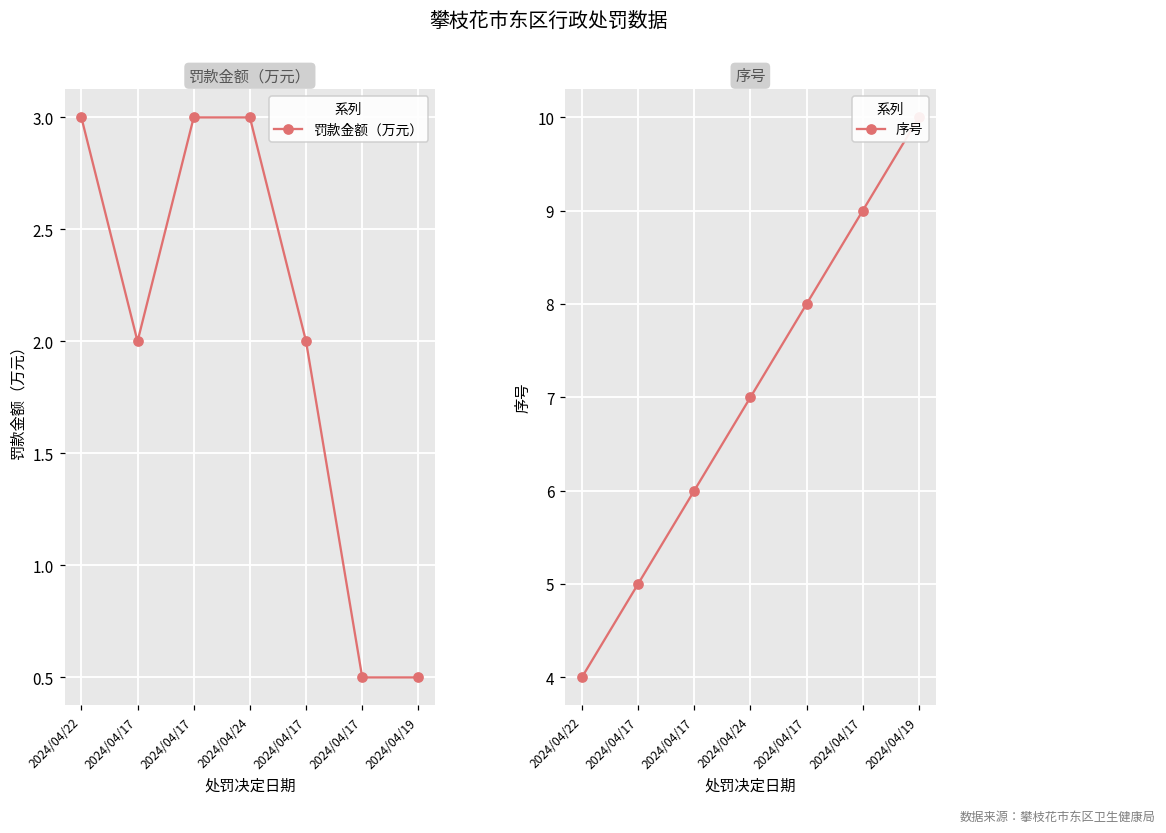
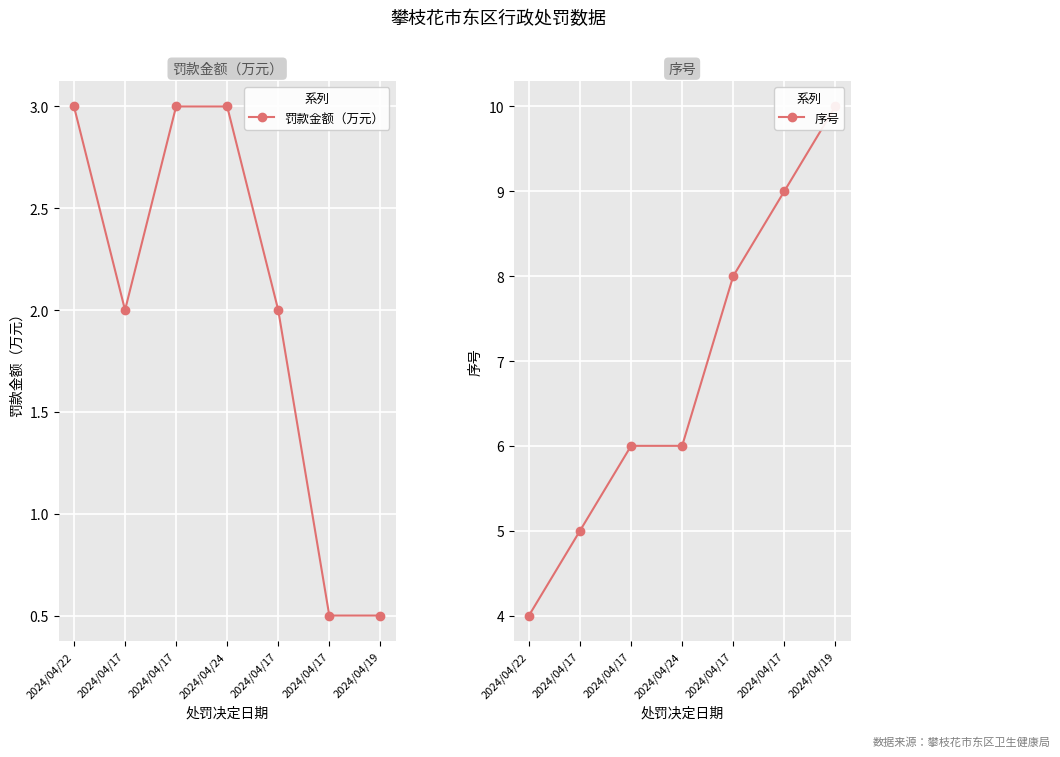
  {
    "罚款金额（万元）": {
      "2024/04/22": 3.00,
      "2024/04/24": 3.00,
      "2024/04/19": 0.50
    },
    "序号": {
      "2024/04/22": 4,
-     "2024/04/24": 7
+     "2024/04/24": 6
    }
  }
